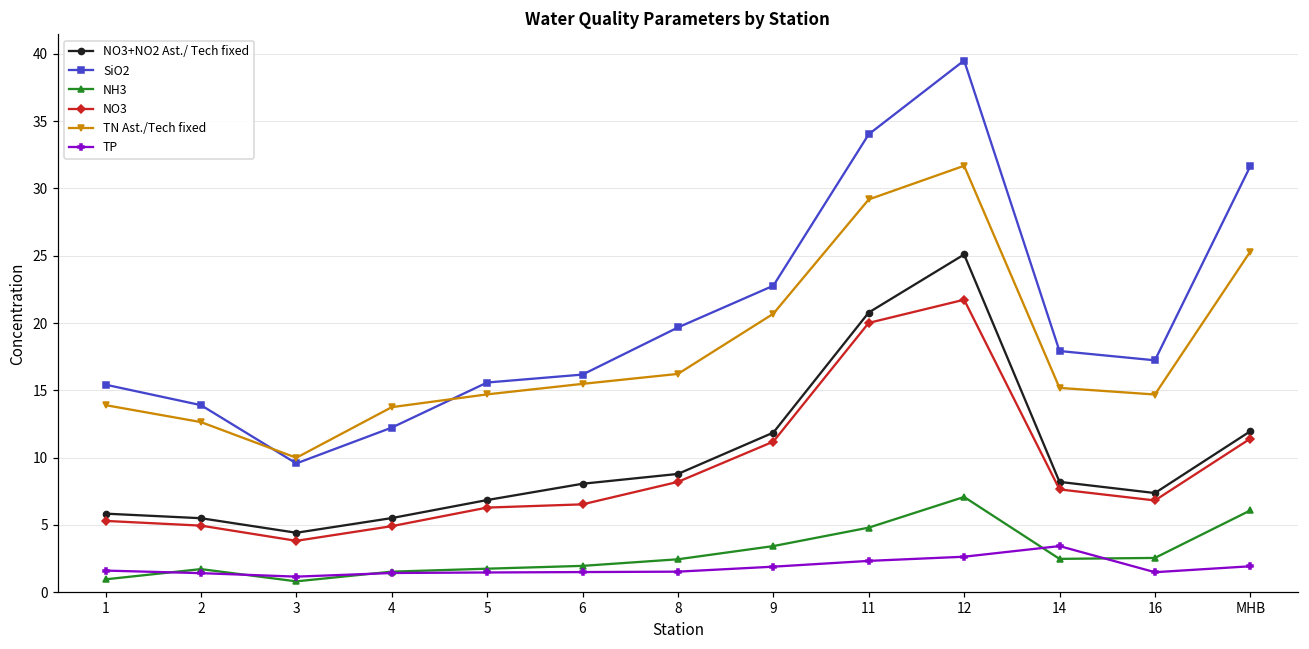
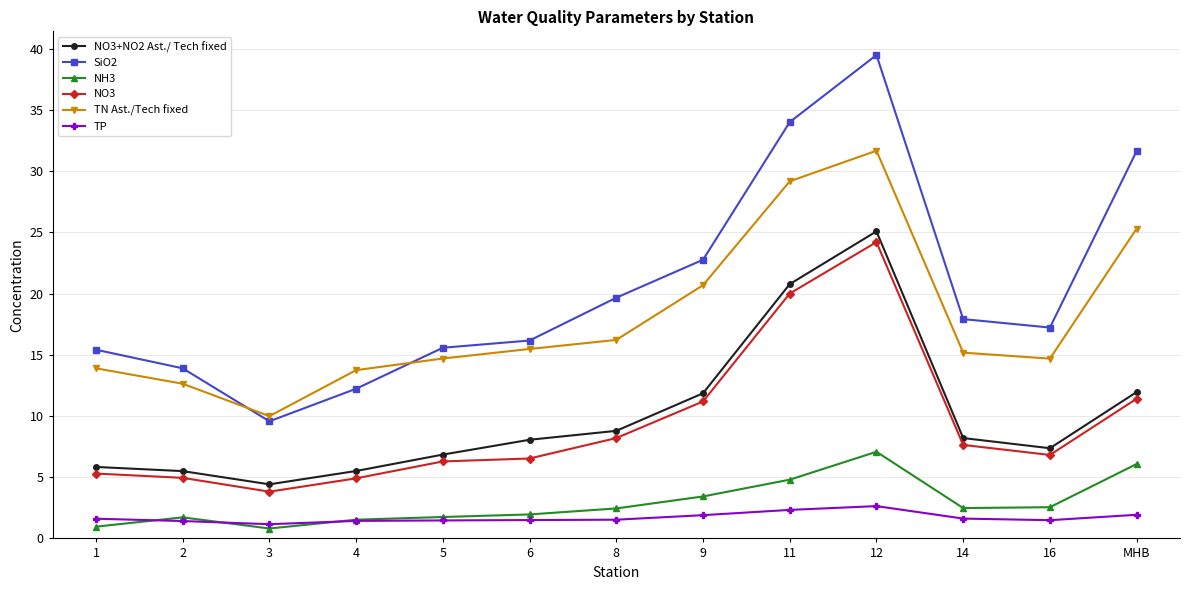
  {
    "NO3+NO2 Ast./ Tech fixed": {
      "1": 5.8,
      "2": 5.5,
      "3": 4.4,
      "4": 5.5,
      "5": 6.9,
      "6": 8.1,
      "8": 8.8,
      "9": 11.9,
      "11": 20.8,
      "12": 25.1,
      "14": 8.2,
      "16": 7.4,
      "MHB": 12.0
    },
    "SiO2": {
      "1": 15.4,
      "2": 13.9,
      "3": 9.6,
      "4": 12.2,
      "5": 15.6,
      "6": 16.2,
      "8": 19.7,
      "9": 22.8,
      "11": 34.0,
      "12": 39.5,
      "14": 17.9,
      "16": 17.2,
      "MHB": 31.7
    },
    "NH3": {
      "1": 1.0,
      "2": 1.7,
      "3": 0.8,
      "5": 1.8,
      "6": 2.0,
      "8": 2.5,
      "9": 3.4,
      "11": 4.8,
      "12": 7.1,
      "14": 2.5,
      "16": 2.6,
      "MHB": 6.1
    },
    "NO3": {
      "1": 5.3,
      "2": 5.0,
      "3": 3.8,
      "4": 4.9,
      "5": 6.3,
      "6": 6.5,
      "8": 8.2,
      "9": 11.2,
      "11": 20.0,
-     "12": 21.7,
+     "12": 24.2,
      "14": 7.6,
      "16": 6.8,
      "MHB": 11.4
    },
    "TN Ast./Tech fixed": {
      "1": 13.9,
      "2": 12.6,
      "3": 10.0,
      "4": 13.8,
      "5": 14.7,
      "6": 15.5,
      "8": 16.2,
      "9": 20.7,
      "11": 29.2,
      "12": 31.7,
      "14": 15.2,
      "16": 14.7,
      "MHB": 25.3
    },
    "TP": {
      "1": 1.6,
      "2": 1.4,
      "3": 1.2,
      "5": 1.5,
      "6": 1.5,
      "8": 1.5,
      "9": 1.9,
      "11": 2.3,
      "12": 2.6,
-     "14": 3.4,
+     "14": 1.6,
      "16": 1.5,
      "MHB": 1.9
    }
  }
